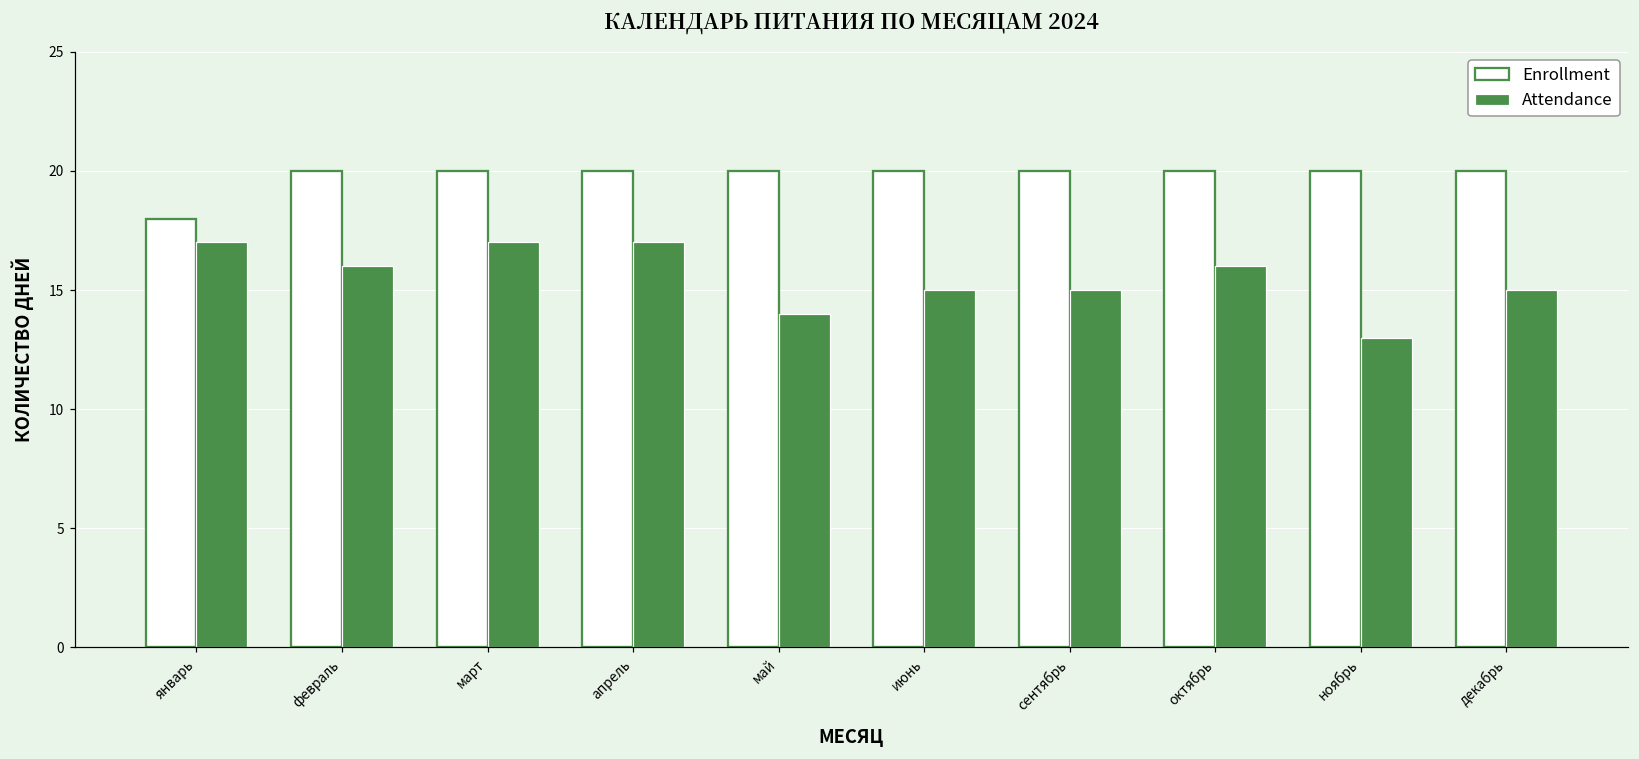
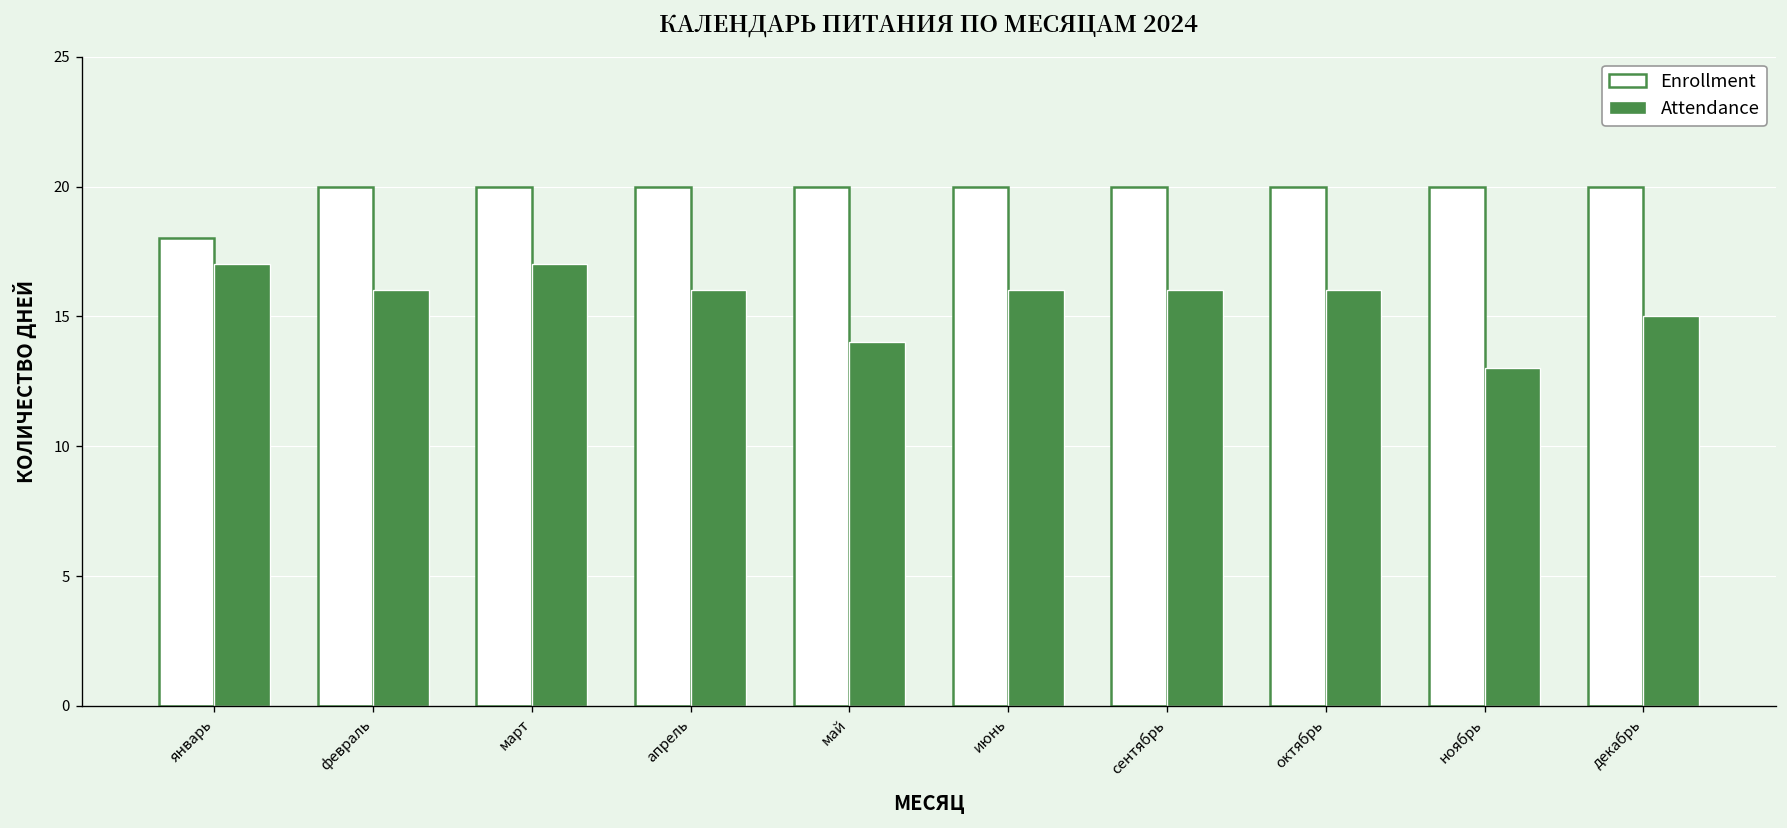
  {
    "Enrollment": {
      "январь": 18,
      "февраль": 20,
      "март": 20,
      "апрель": 20,
      "май": 20,
      "июнь": 20,
      "сентябрь": 20,
      "октябрь": 20,
      "ноябрь": 20,
      "декабрь": 20
    },
    "Attendance": {
      "январь": 17,
      "февраль": 16,
      "март": 17,
-     "апрель": 17,
+     "апрель": 16,
      "май": 14,
-     "июнь": 15,
-     "сентябрь": 15,
+     "июнь": 16,
+     "сентябрь": 16,
      "октябрь": 16,
      "ноябрь": 13,
      "декабрь": 15
    }
  }
